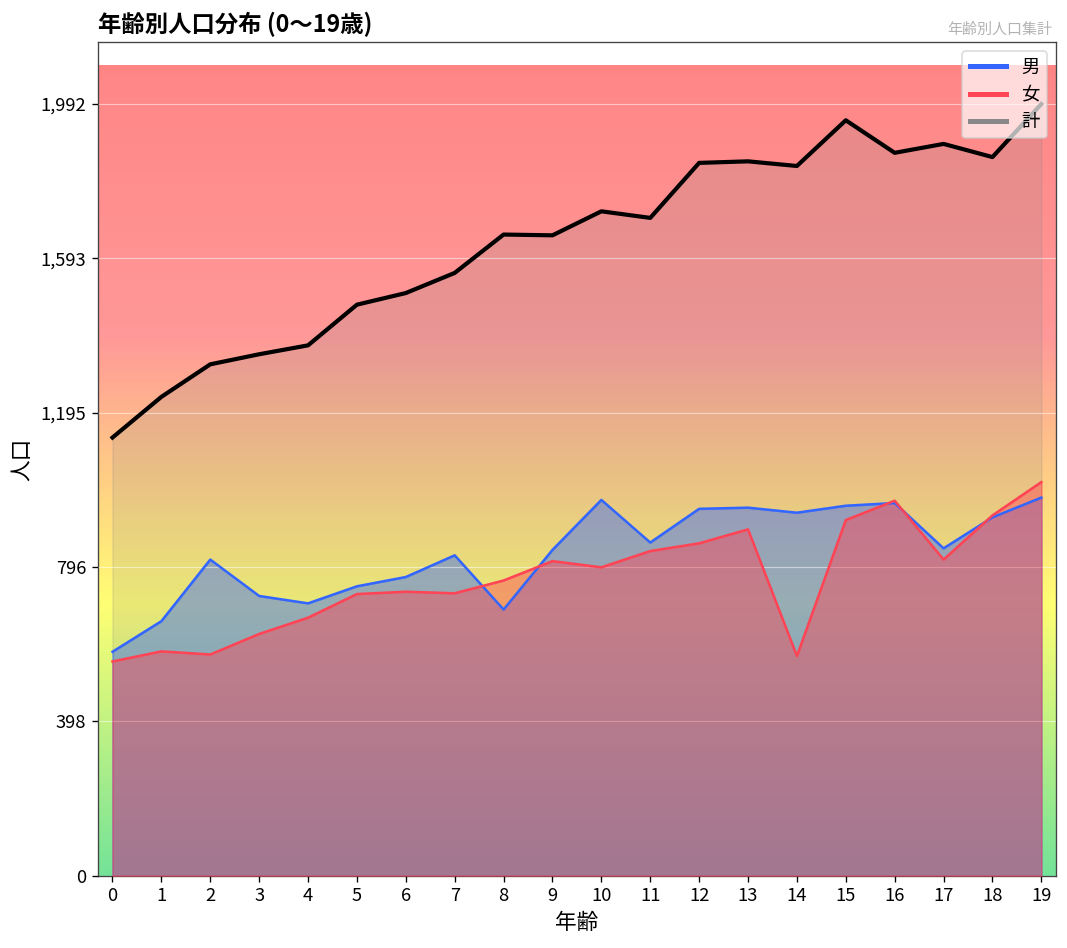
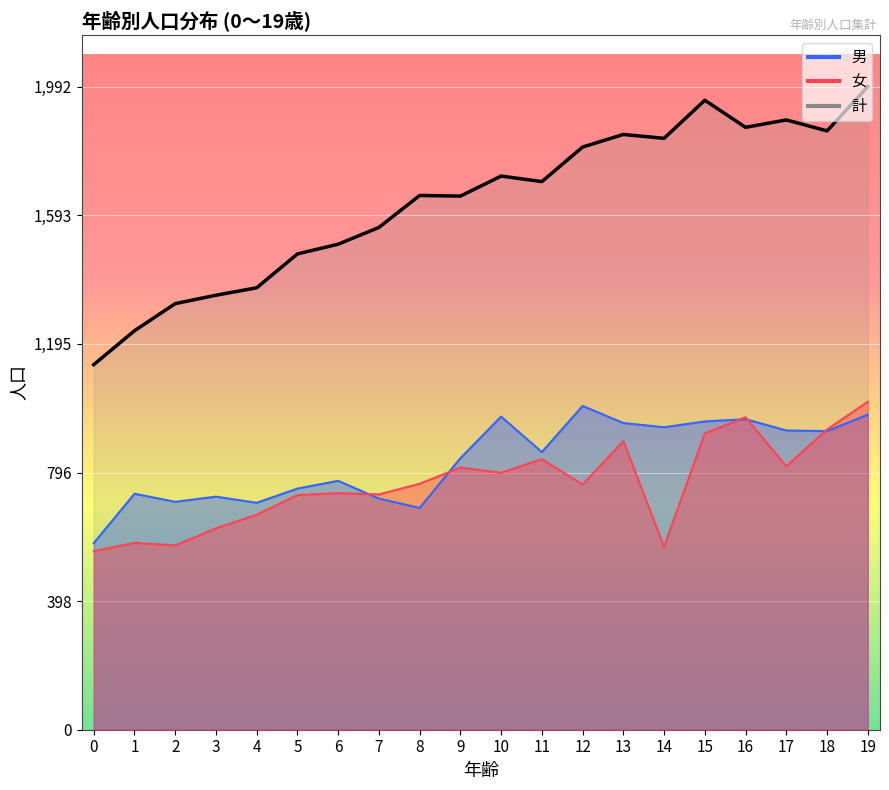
  {
    "男": {
      "0": "580",
-     "1": "660",
-     "2": "820",
+     "1": "730",
+     "2": "710",
      "3": "720",
      "4": "700",
      "5": "750",
      "6": "770",
-     "7": "830",
+     "7": "720",
      "8": "690",
      "9": "840",
      "10": "970",
      "11": "860",
-     "12": "950",
+     "12": "1,000",
      "13": "950",
      "14": "940",
      "15": "960",
-     "17": "850",
+     "17": "930",
      "19": "980"
    },
    "女": {
      "0": "550",
      "1": "580",
      "2": "570",
      "3": "620",
      "4": "670",
      "5": "730",
      "6": "730",
      "7": "730",
      "8": "760",
      "9": "810",
      "10": "800",
      "11": "840",
-     "12": "860",
+     "12": "760",
      "13": "890",
      "14": "570",
      "15": "920",
      "17": "820",
      "19": "1,020"
    },
    "計": {
      "0": "1,130",
      "1": "1,240",
      "2": "1,320",
      "3": "1,350",
      "4": "1,370",
      "5": "1,470",
      "6": "1,500",
      "7": "1,560",
      "8": "1,660",
      "9": "1,650",
      "10": "1,720",
      "11": "1,700",
-     "12": "1,840",
+     "12": "1,810",
      "13": "1,840",
      "14": "1,830",
      "15": "1,950",
      "16": "1,870",
      "17": "1,890",
      "18": "1,860"
    }
  }
